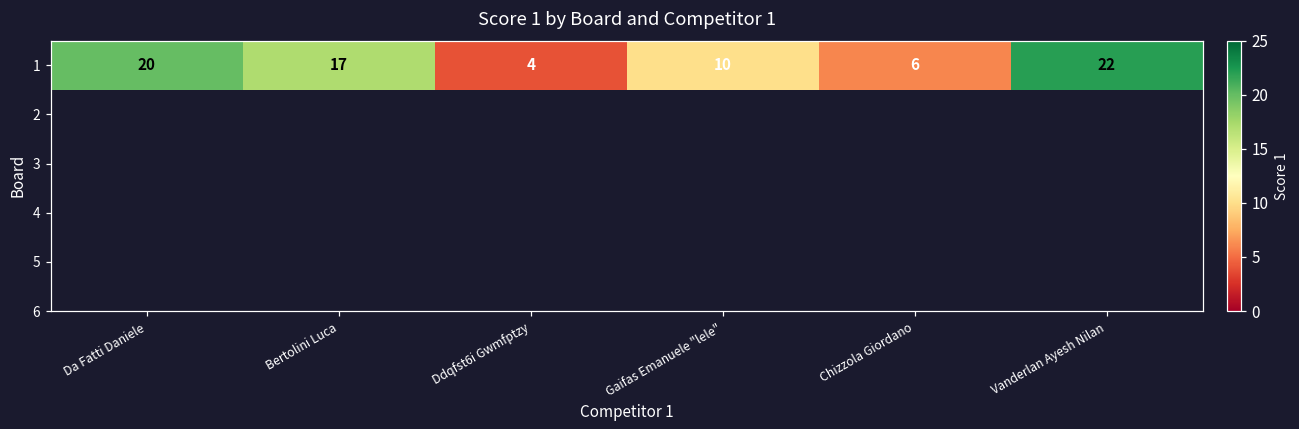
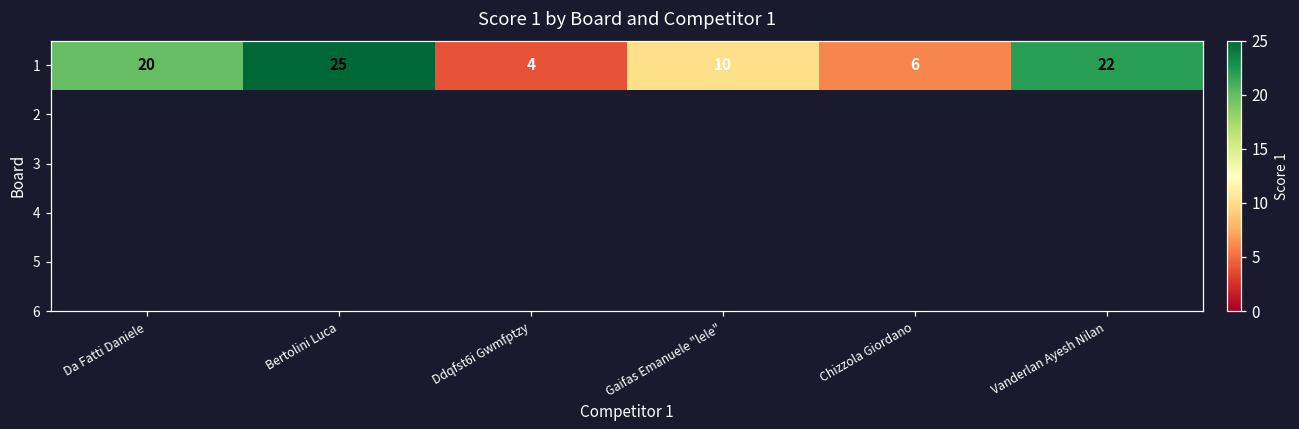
  {
    "1": {
      "Da Fatti Daniele": 20,
-     "Bertolini Luca": 17,
+     "Bertolini Luca": 25,
      "Ddqfst6i Gwmfptzy": 4,
      "Gaifas Emanuele \"lele\"": 10,
      "Chizzola Giordano": 6,
      "Vanderlan Ayesh Nilan": 22
    }
  }
